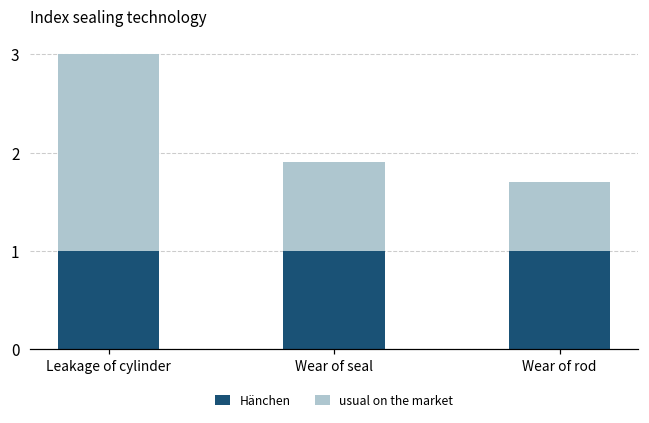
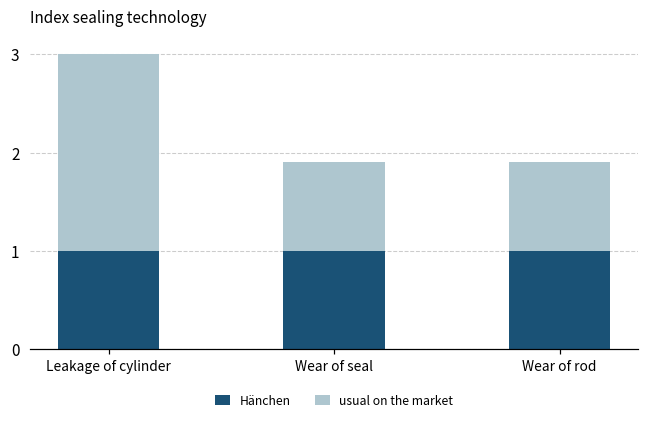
  {
    "Hänchen": {
      "Leakage of cylinder": 1.0,
      "Wear of seal": 1.0,
      "Wear of rod": 1.0
    },
    "usual on the market": {
      "Leakage of cylinder": 2.0,
      "Wear of seal": 0.9,
-     "Wear of rod": 0.7
+     "Wear of rod": 0.9
    }
  }
